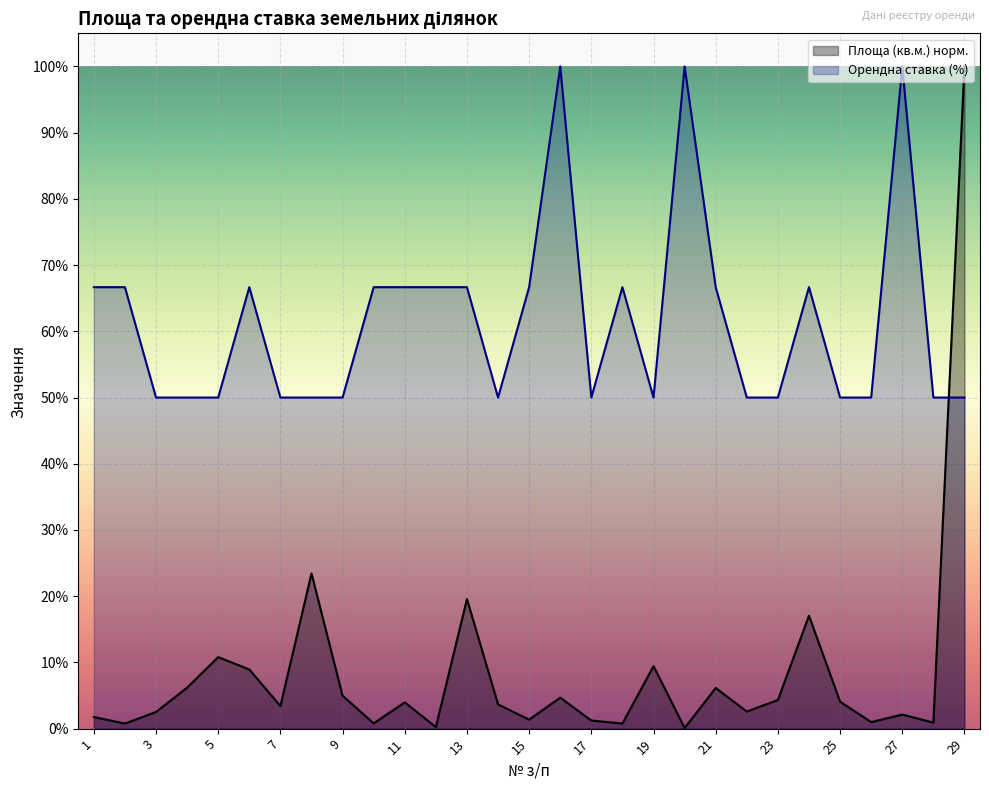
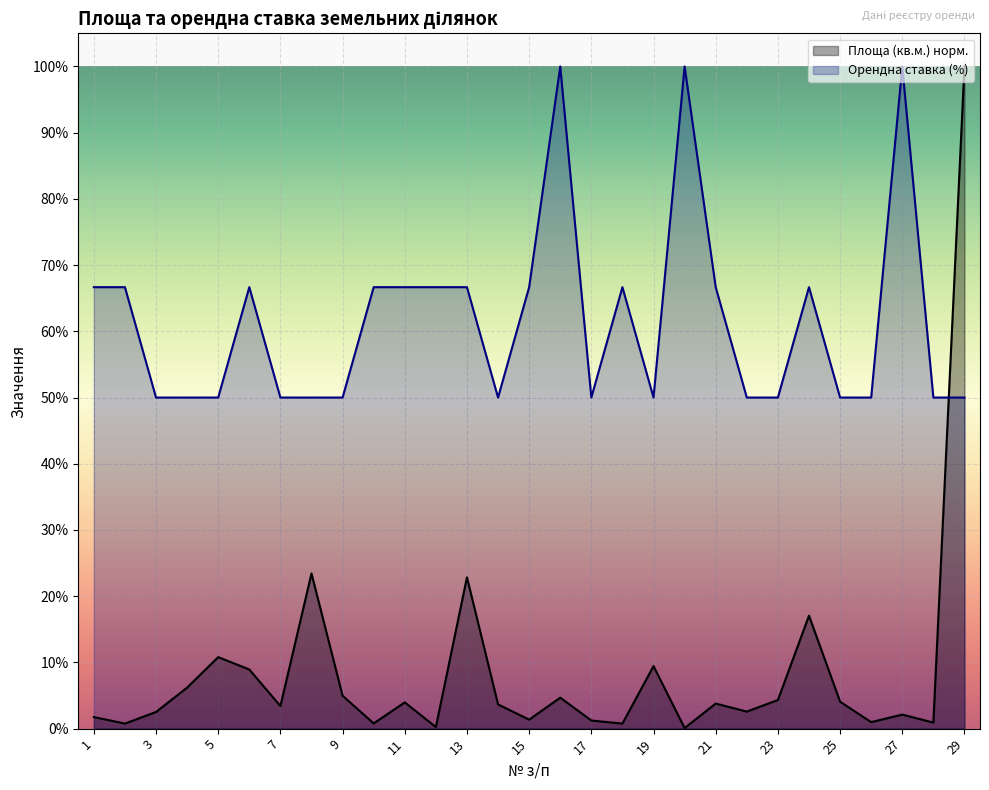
  {
    "Площа (кв.м.) норм.": {
      "1": "2%",
      "3": "3%",
      "5": "11%",
      "7": "3%",
      "9": "5%",
      "11": "4%",
-     "13": "20%",
+     "13": "23%",
      "15": "1%",
      "17": "1%",
      "19": "9%",
-     "21": "6%",
+     "21": "4%",
      "23": "4%",
      "25": "4%",
      "27": "2%"
    },
    "Орендна ставка (%)": {
      "1": "67%",
      "3": "50%",
      "5": "50%",
      "7": "50%",
      "9": "50%",
      "11": "67%",
      "13": "67%",
      "15": "67%",
      "17": "50%",
      "19": "50%",
      "21": "67%",
      "23": "50%",
      "25": "50%",
      "29": "50%"
    }
  }
